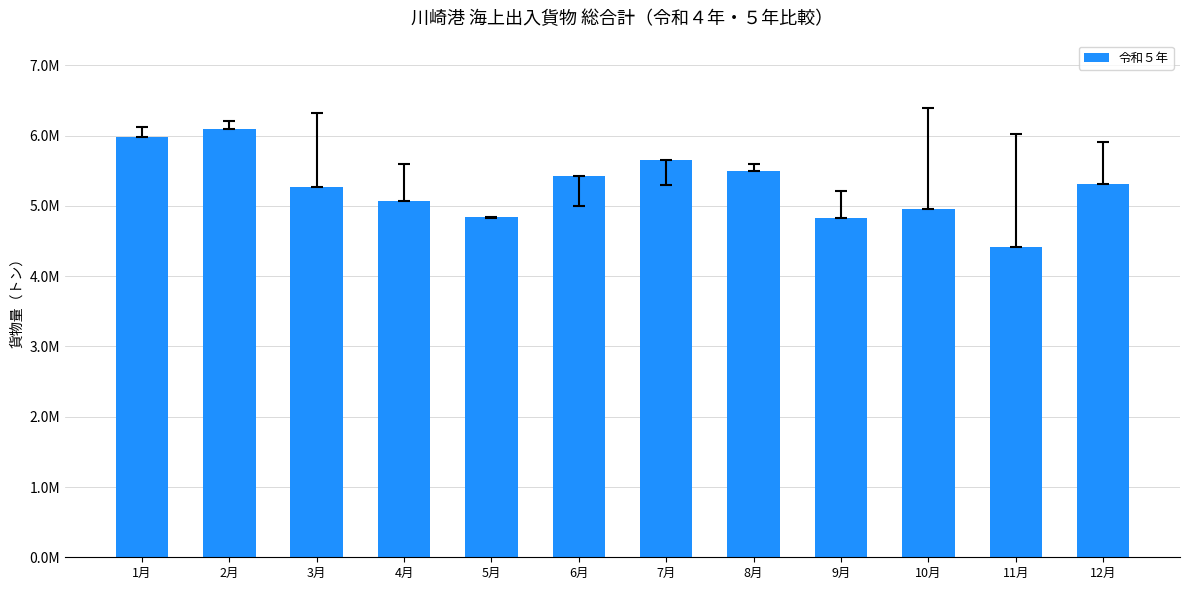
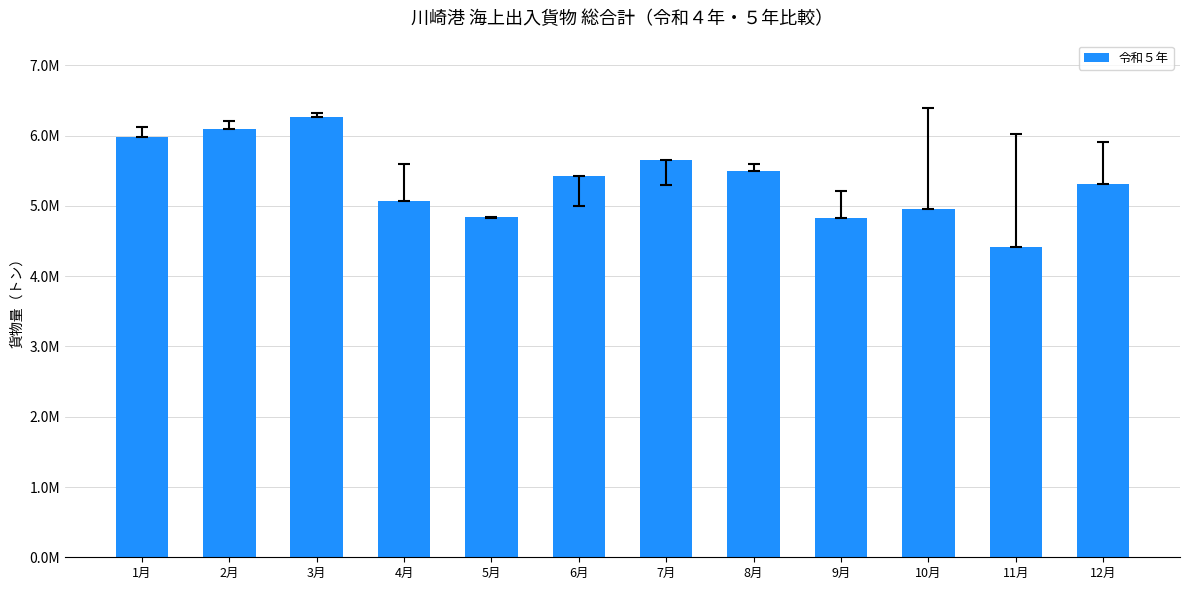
  {
    "令和５年": {
      "1月": 6000000,
      "2月": 6100000,
-     "3月": 5300000,
+     "3月": 6300000,
      "4月": 5100000,
      "5月": 4800000,
      "6月": 5400000,
      "7月": 5700000,
      "8月": 5500000,
      "9月": 4800000,
      "10月": 4900000,
      "11月": 4400000,
      "12月": 5300000
    }
  }
